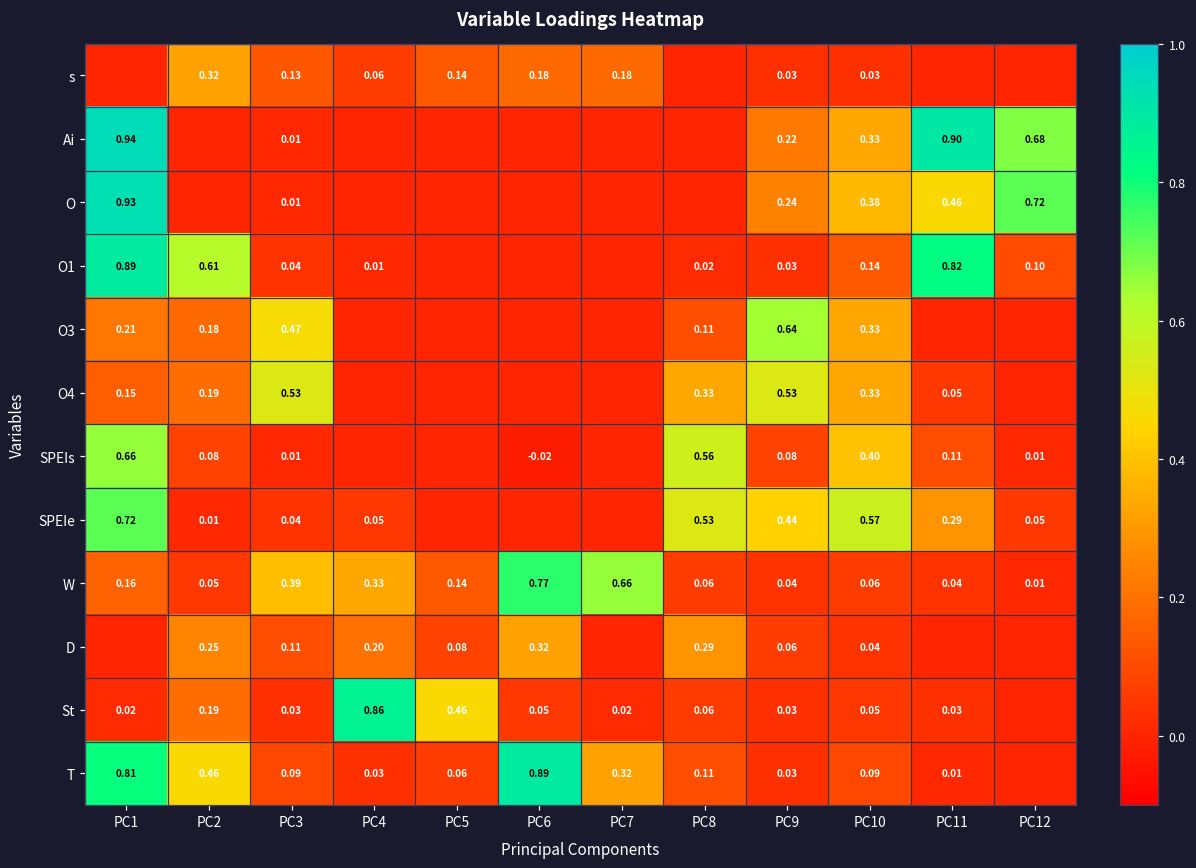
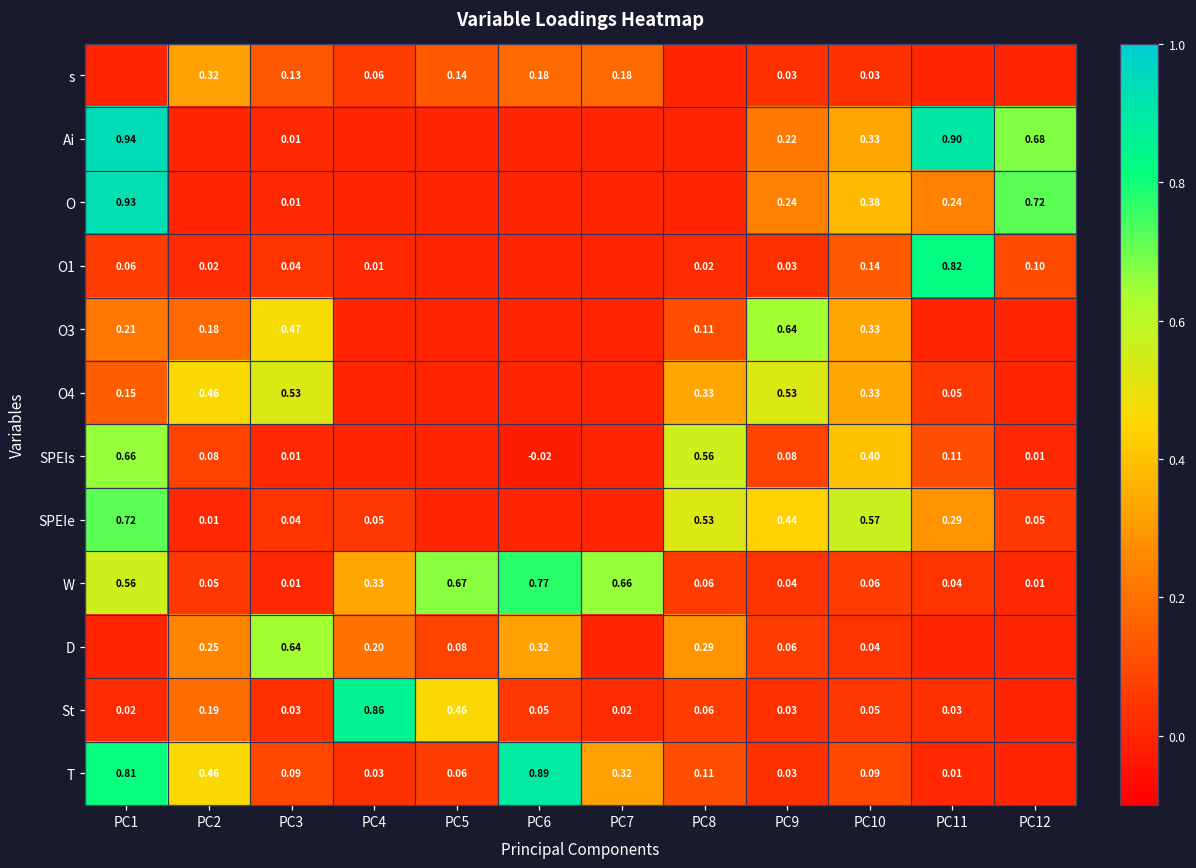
  {
    "s": {
      "PC2": 0.32,
      "PC3": 0.13,
      "PC4": 0.06,
      "PC5": 0.14,
      "PC6": 0.18,
      "PC7": 0.18,
      "PC9": 0.03,
      "PC10": 0.03
    },
    "Ai": {
      "PC1": 0.94,
      "PC3": 0.01,
      "PC9": 0.22,
      "PC10": 0.33,
      "PC11": 0.90,
      "PC12": 0.68
    },
    "O": {
      "PC1": 0.93,
      "PC3": 0.01,
      "PC9": 0.24,
      "PC10": 0.38,
-     "PC11": 0.46,
+     "PC11": 0.24,
      "PC12": 0.72
    },
    "O1": {
-     "PC1": 0.89,
-     "PC2": 0.61,
+     "PC1": 0.06,
+     "PC2": 0.02,
      "PC3": 0.04,
      "PC4": 0.01,
      "PC8": 0.02,
      "PC9": 0.03,
      "PC10": 0.14,
      "PC11": 0.82,
      "PC12": 0.10
    },
    "O3": {
      "PC1": 0.21,
      "PC2": 0.18,
      "PC3": 0.47,
      "PC8": 0.11,
      "PC9": 0.64,
      "PC10": 0.33
    },
    "O4": {
      "PC1": 0.15,
-     "PC2": 0.19,
+     "PC2": 0.46,
      "PC3": 0.53,
      "PC8": 0.33,
      "PC9": 0.53,
      "PC10": 0.33,
      "PC11": 0.05
    },
    "SPEIs": {
      "PC1": 0.66,
      "PC2": 0.08,
      "PC3": 0.01,
      "PC6": -0.02,
      "PC8": 0.56,
      "PC9": 0.08,
      "PC10": 0.40,
      "PC11": 0.11,
      "PC12": 0.01
    },
    "SPEIe": {
      "PC1": 0.72,
      "PC2": 0.01,
      "PC3": 0.04,
      "PC4": 0.05,
      "PC8": 0.53,
      "PC9": 0.44,
      "PC10": 0.57,
      "PC11": 0.29,
      "PC12": 0.05
    },
    "W": {
-     "PC1": 0.16,
+     "PC1": 0.56,
      "PC2": 0.05,
-     "PC3": 0.39,
+     "PC3": 0.01,
      "PC4": 0.33,
-     "PC5": 0.14,
+     "PC5": 0.67,
      "PC6": 0.77,
      "PC7": 0.66,
      "PC8": 0.06,
      "PC9": 0.04,
      "PC10": 0.06,
      "PC11": 0.04,
      "PC12": 0.01
    },
    "D": {
      "PC2": 0.25,
-     "PC3": 0.11,
+     "PC3": 0.64,
      "PC4": 0.20,
      "PC5": 0.08,
      "PC6": 0.32,
      "PC8": 0.29,
      "PC9": 0.06,
      "PC10": 0.04
    },
    "St": {
      "PC1": 0.02,
      "PC2": 0.19,
      "PC3": 0.03,
      "PC4": 0.86,
      "PC5": 0.46,
      "PC6": 0.05,
      "PC7": 0.02,
      "PC8": 0.06,
      "PC9": 0.03,
      "PC10": 0.05,
      "PC11": 0.03
    },
    "T": {
      "PC1": 0.81,
      "PC2": 0.46,
      "PC3": 0.09,
      "PC4": 0.03,
      "PC5": 0.06,
      "PC6": 0.89,
      "PC7": 0.32,
      "PC8": 0.11,
      "PC9": 0.03,
      "PC10": 0.09,
      "PC11": 0.01
    }
  }
